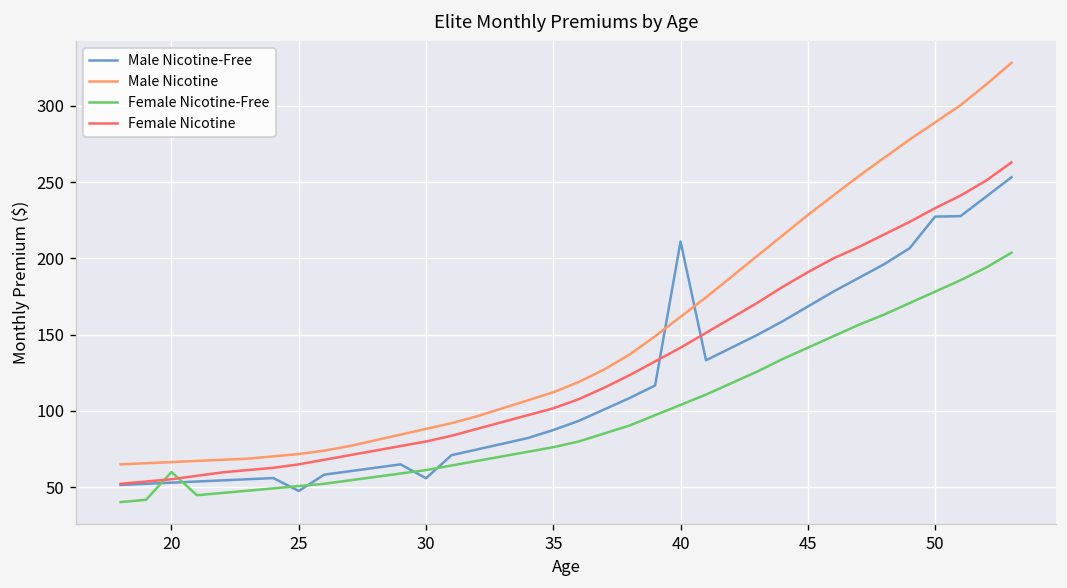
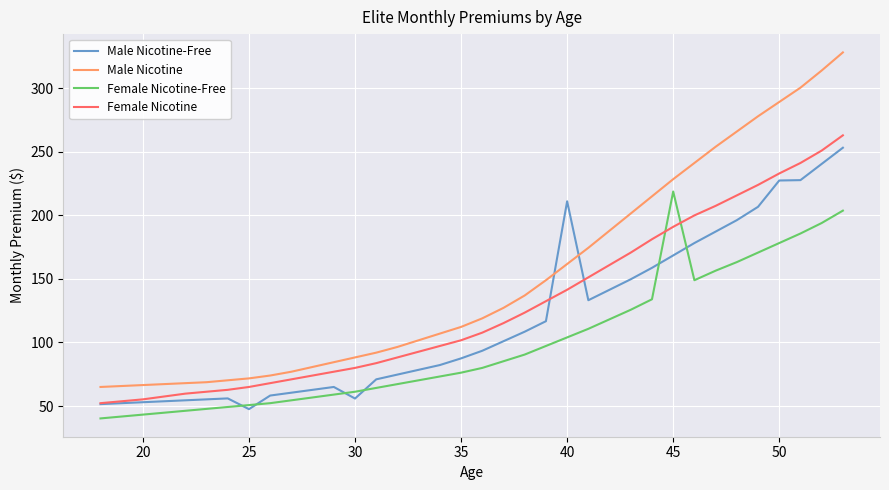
  {
    "Male Nicotine-Free": {
      "20": 53,
      "25": 48,
      "30": 56,
      "35": 88,
      "40": 211,
      "45": 169,
      "50": 227
    },
    "Female Nicotine-Free": {
-     "20": 60,
+     "20": 43,
      "25": 51,
      "30": 61,
      "35": 76,
      "40": 104,
-     "45": 142,
+     "45": 219,
      "50": 178
    }
  }
